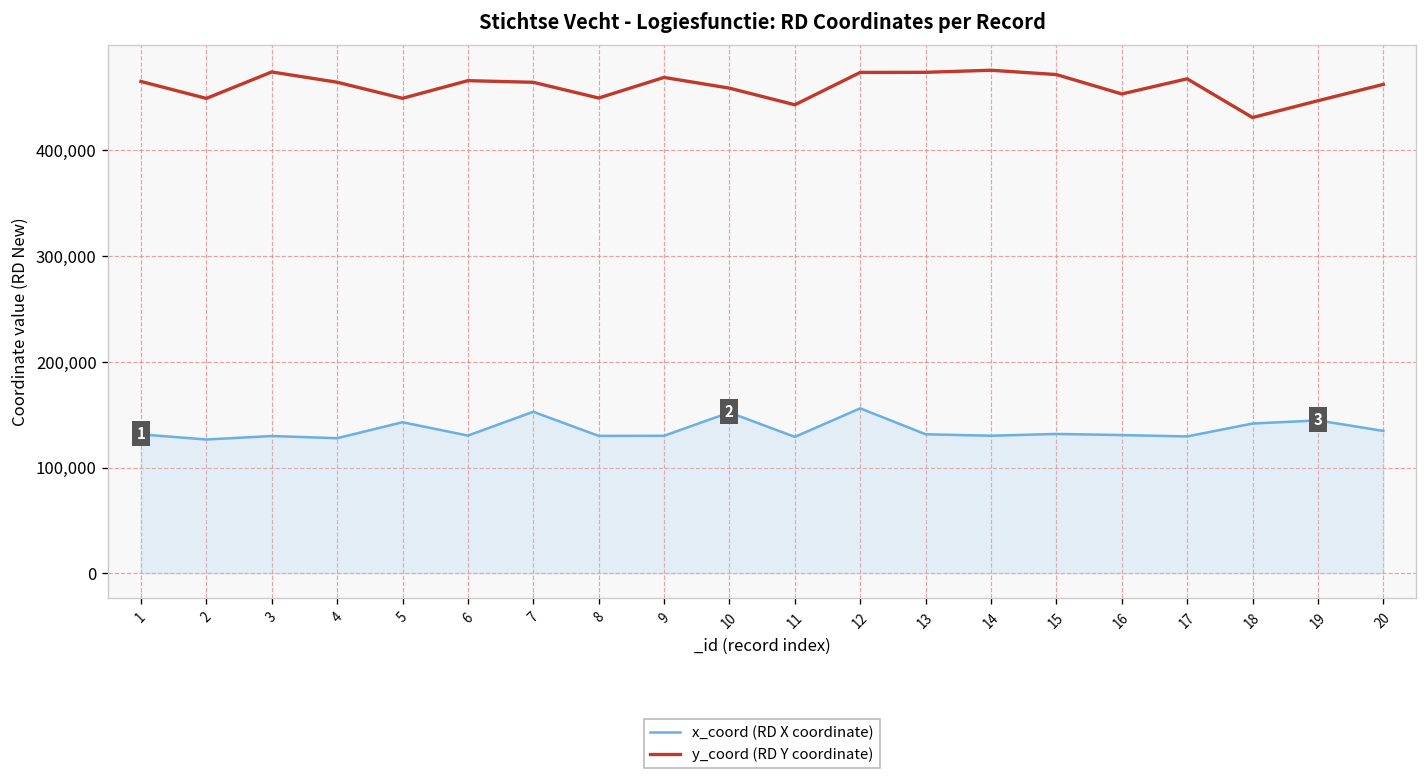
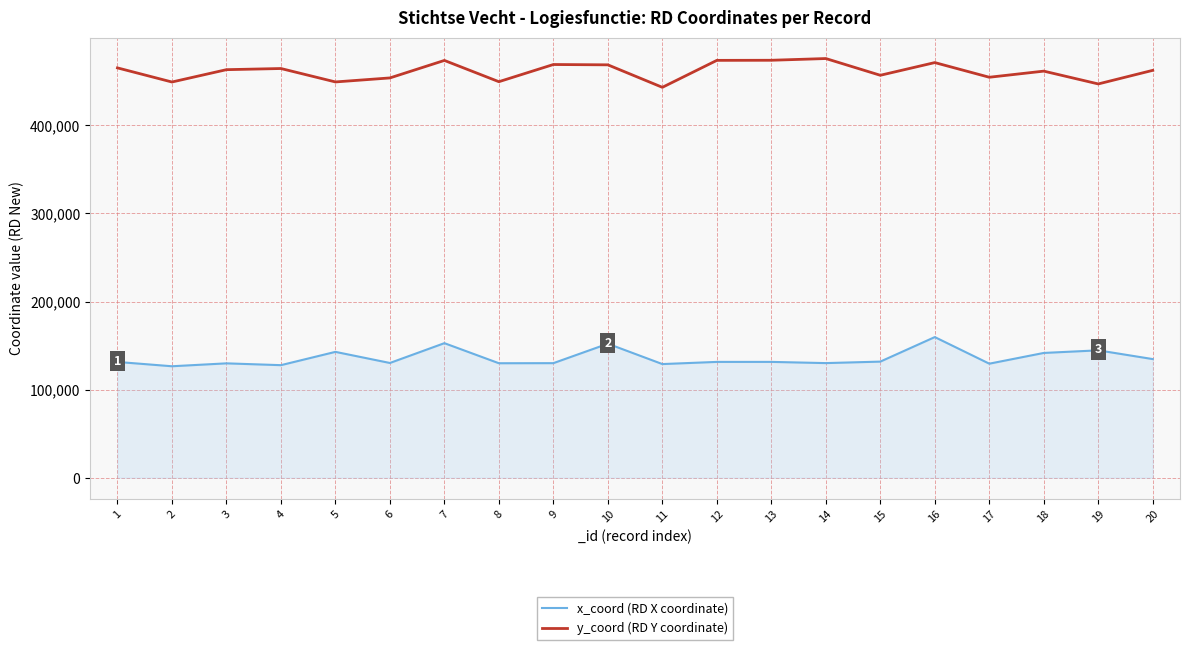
  {
    "x_coord (RD X coordinate)": {
      "2": "130,000",
      "3": "130,000",
      "4": "130,000",
      "5": "140,000",
      "6": "130,000",
      "7": "150,000",
      "8": "130,000",
      "9": "130,000",
      "11": "130,000",
-     "12": "160,000",
+     "12": "130,000",
      "13": "130,000",
      "14": "130,000",
      "15": "130,000",
-     "16": "130,000",
+     "16": "160,000",
      "17": "130,000",
      "18": "140,000",
      "20": "130,000"
    },
    "y_coord (RD Y coordinate)": {
      "1": "470,000",
      "2": "450,000",
-     "3": "470,000",
+     "3": "460,000",
      "4": "460,000",
      "5": "450,000",
-     "6": "470,000",
-     "7": "460,000",
+     "6": "450,000",
+     "7": "470,000",
      "8": "450,000",
      "9": "470,000",
-     "10": "460,000",
+     "10": "470,000",
      "11": "440,000",
      "12": "470,000",
      "13": "470,000",
      "14": "480,000",
-     "15": "470,000",
-     "16": "450,000",
-     "17": "470,000",
-     "18": "430,000",
+     "15": "460,000",
+     "16": "470,000",
+     "17": "450,000",
+     "18": "460,000",
      "19": "450,000",
      "20": "460,000"
    }
  }
